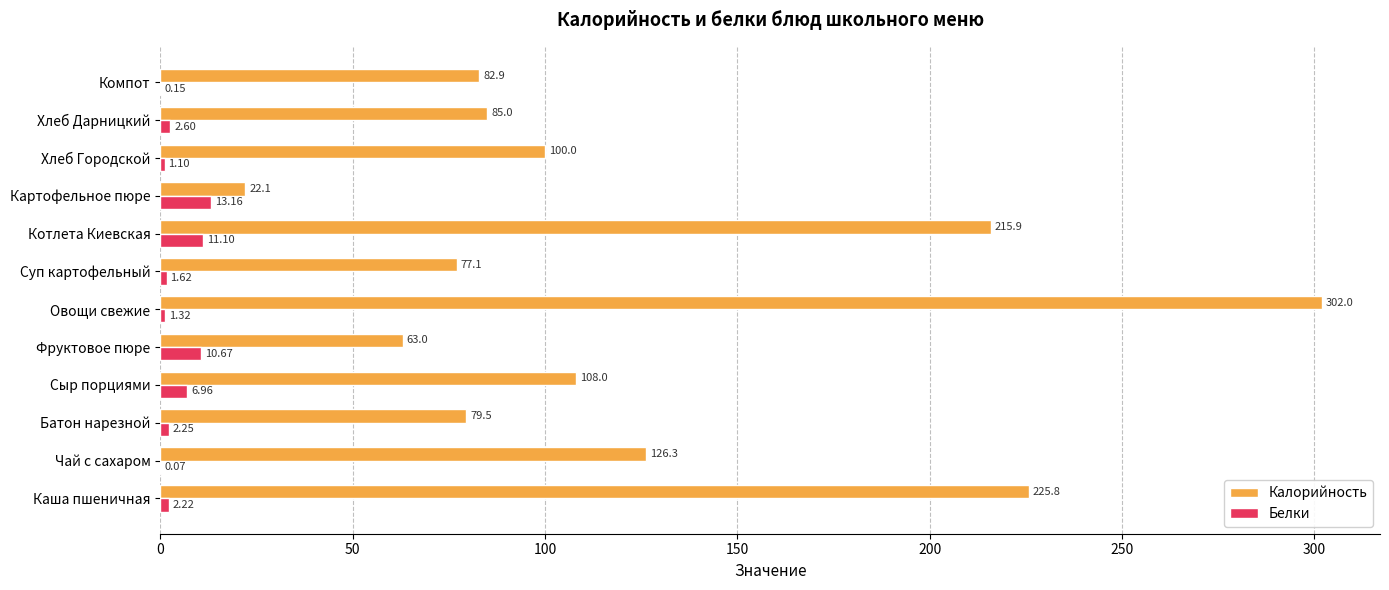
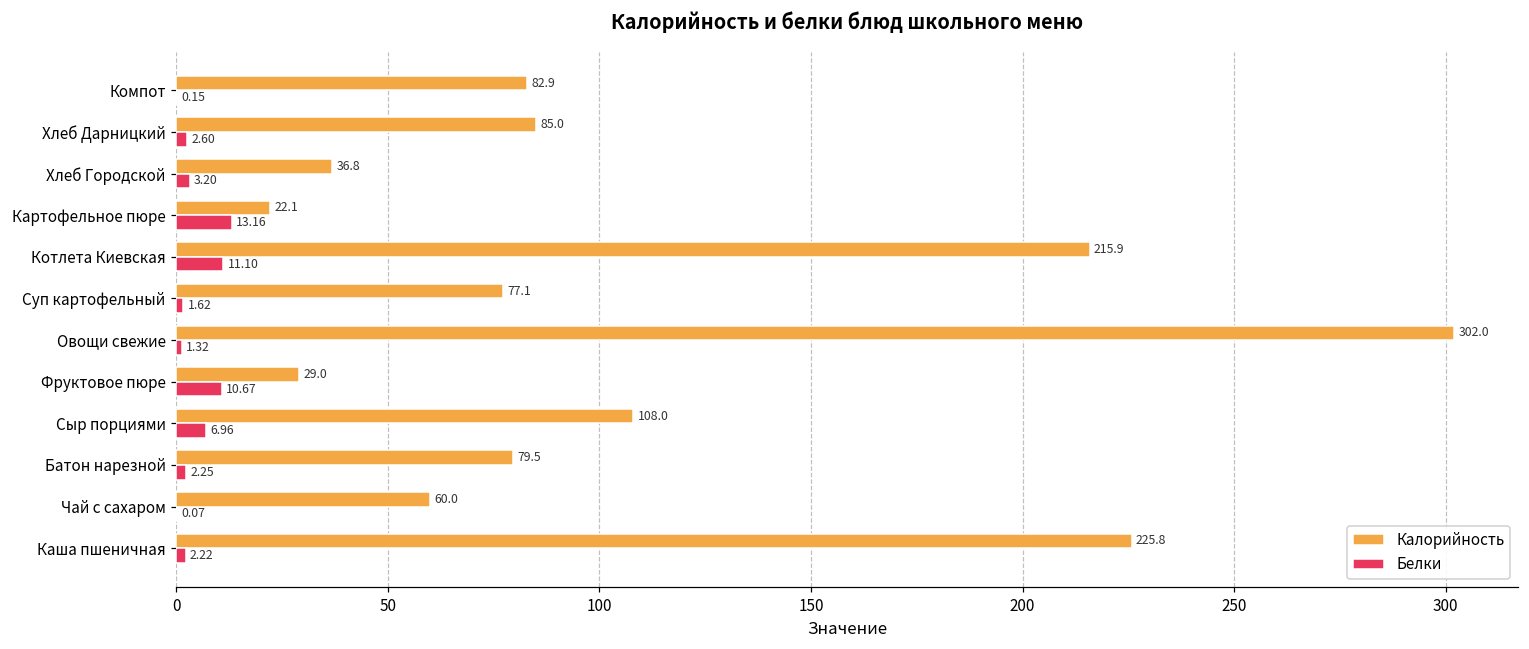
  {
    "Калорийность": {
      "Компот": 82.9,
      "Хлеб Дарницкий": 85.0,
-     "Хлеб Городской": 100.0,
+     "Хлеб Городской": 36.8,
      "Картофельное пюре": 22.1,
      "Котлета Киевская": 215.9,
      "Суп картофельный": 77.1,
      "Овощи свежие": 302.0,
-     "Фруктовое пюре": 63.0,
+     "Фруктовое пюре": 29.0,
      "Сыр порциями": 108.0,
      "Батон нарезной": 79.5,
-     "Чай с сахаром": 126.3,
+     "Чай с сахаром": 60.0,
      "Каша пшеничная": 225.8
    },
    "Белки": {
      "Компот": 0.15,
      "Хлеб Дарницкий": 2.60,
-     "Хлеб Городской": 1.10,
+     "Хлеб Городской": 3.20,
      "Картофельное пюре": 13.16,
      "Котлета Киевская": 11.10,
      "Суп картофельный": 1.62,
      "Овощи свежие": 1.32,
      "Фруктовое пюре": 10.67,
      "Сыр порциями": 6.96,
      "Батон нарезной": 2.25,
      "Чай с сахаром": 0.07,
      "Каша пшеничная": 2.22
    }
  }
